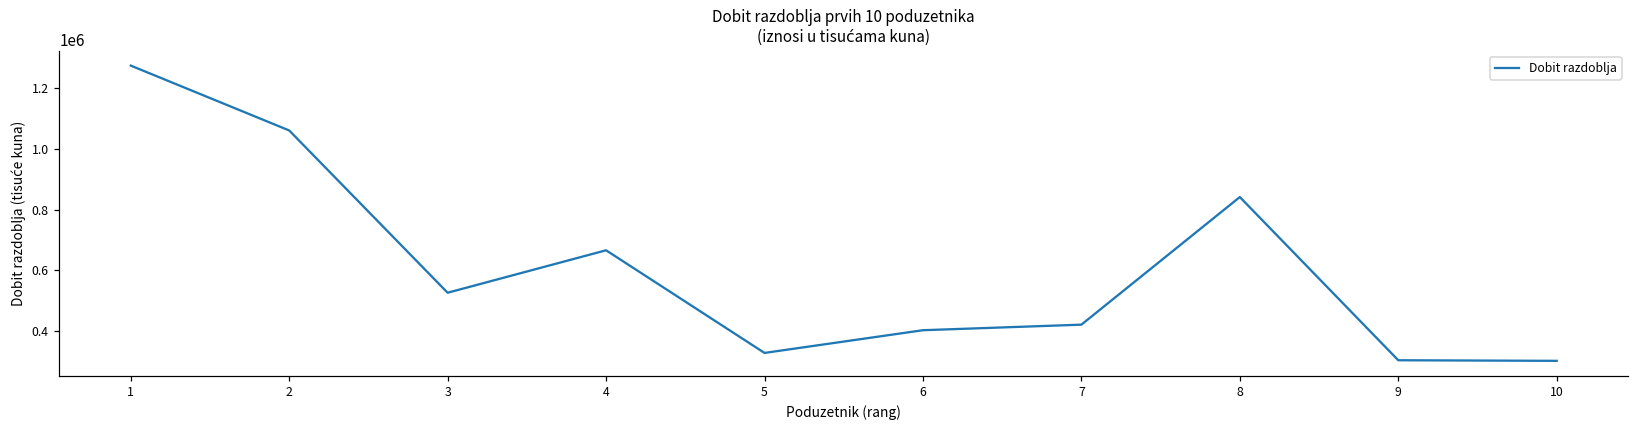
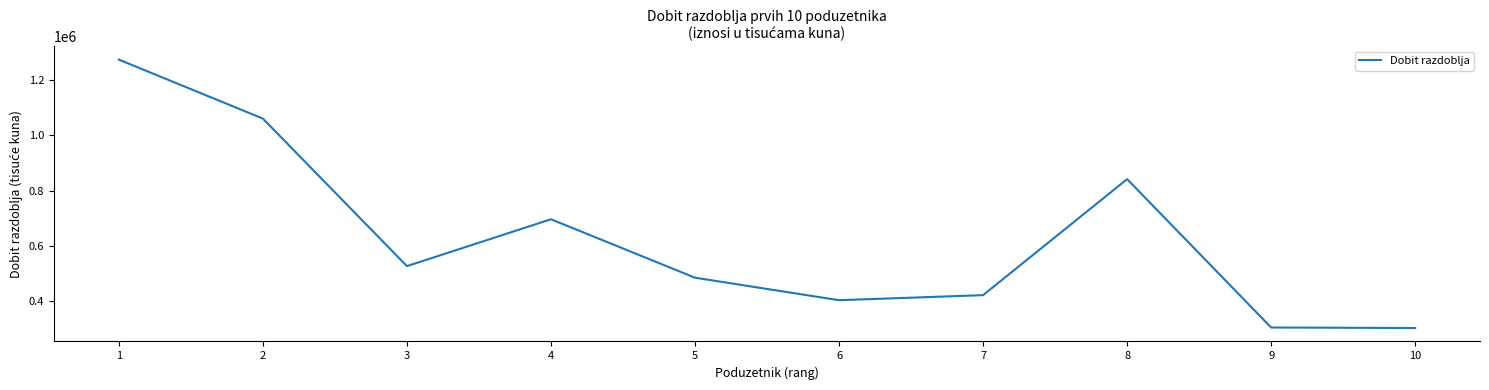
  {
    "1": 1270000,
    "2": 1060000,
    "3": 530000,
-   "4": 670000,
-   "5": 330000,
+   "4": 700000,
+   "5": 480000,
    "6": 400000,
    "7": 420000,
    "8": 840000,
    "9": 300000,
    "10": 300000
  }
